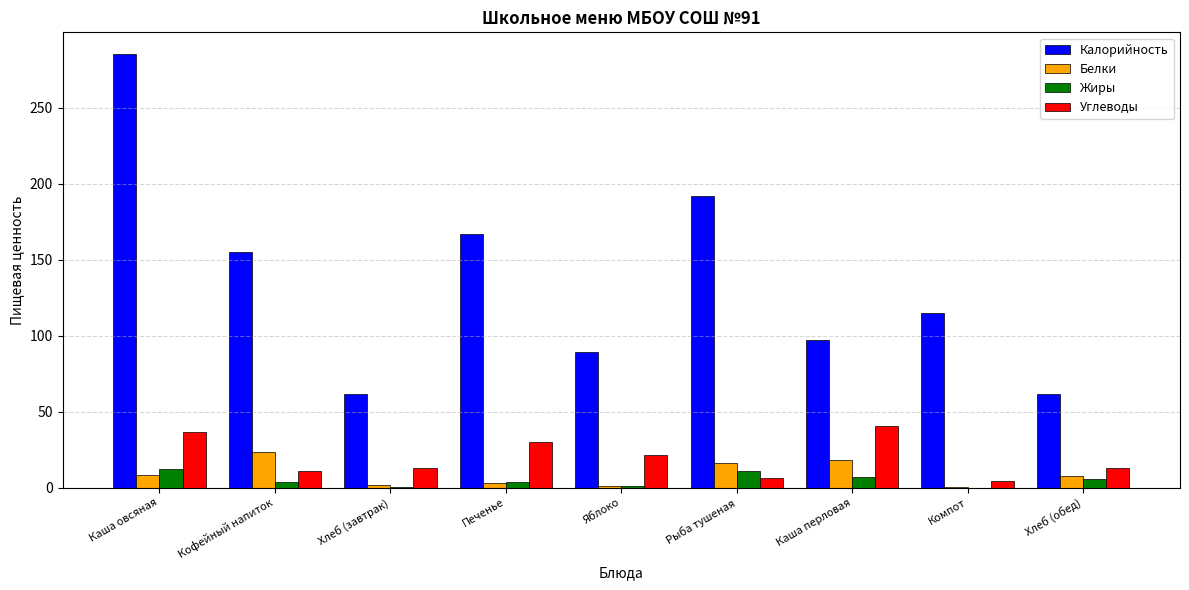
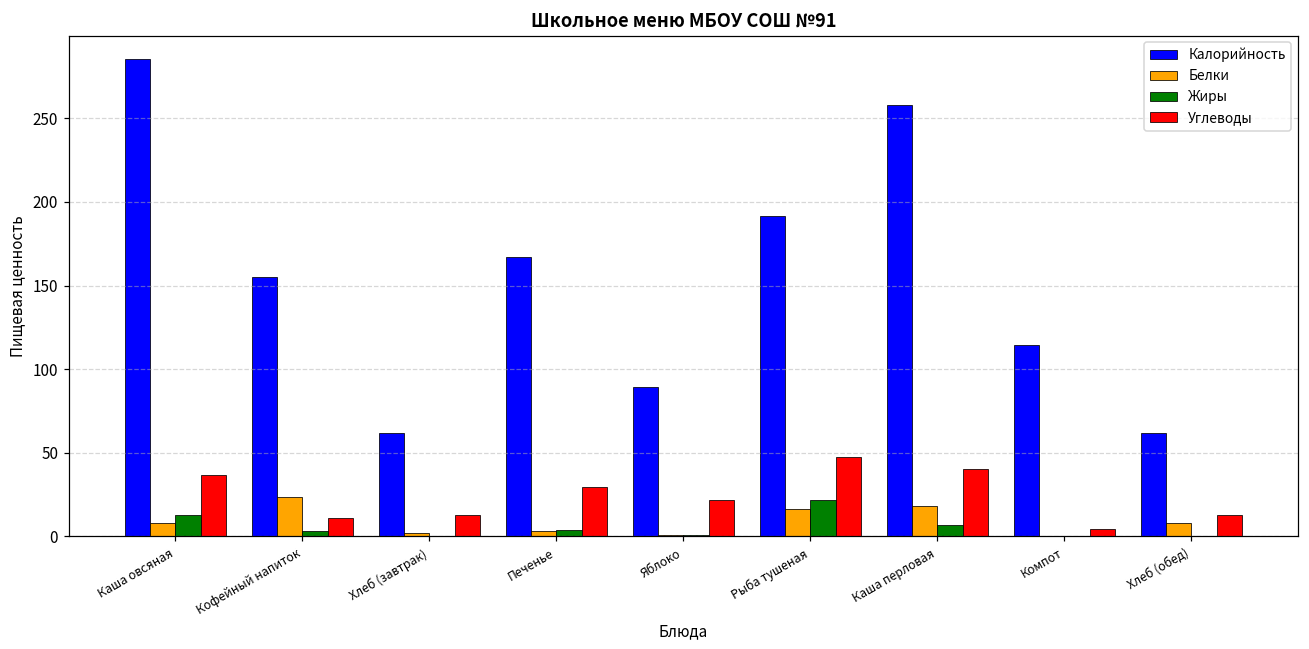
  {
    "Калорийность": {
      "Каша овсяная": 285,
      "Кофейный напиток": 155,
      "Хлеб (завтрак)": 62,
      "Печенье": 167,
      "Яблоко": 90,
      "Рыба тушеная": 192,
-     "Каша перловая": 97,
+     "Каша перловая": 258,
      "Компот": 115,
      "Хлеб (обед)": 62
    },
    "Белки": {
      "Каша овсяная": 8,
      "Кофейный напиток": 24,
      "Хлеб (завтрак)": 2,
      "Печенье": 3,
      "Рыба тушеная": 16,
      "Каша перловая": 18,
      "Хлеб (обед)": 8
    },
    "Жиры": {
      "Каша овсяная": 13,
      "Кофейный напиток": 4,
      "Печенье": 4,
-     "Рыба тушеная": 11,
+     "Рыба тушеная": 22,
      "Каша перловая": 7,
-     "Хлеб (обед)": 6
+     "Хлеб (обед)": 0
    },
    "Углеводы": {
      "Каша овсяная": 37,
      "Кофейный напиток": 11,
      "Хлеб (завтрак)": 13,
      "Печенье": 30,
      "Яблоко": 22,
-     "Рыба тушеная": 6,
+     "Рыба тушеная": 47,
      "Каша перловая": 40,
      "Компот": 5,
      "Хлеб (обед)": 13
    }
  }
